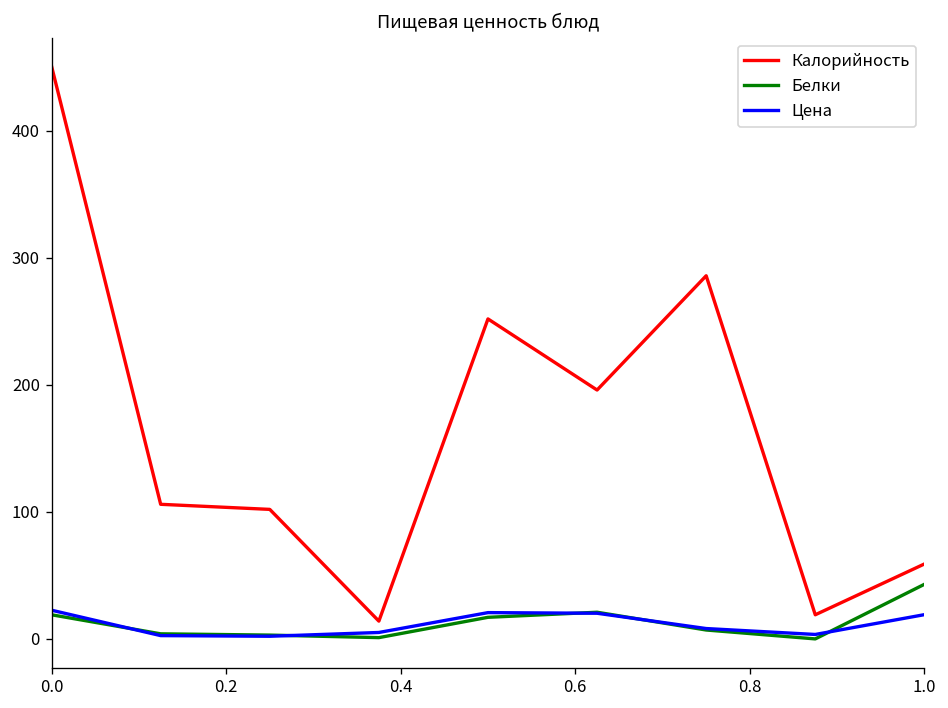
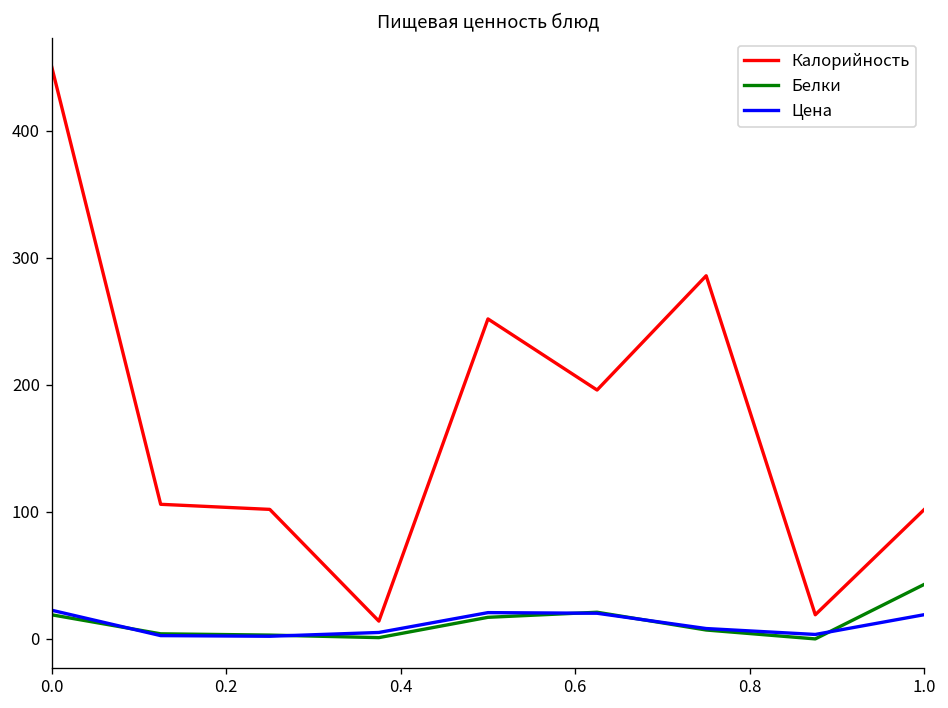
  {
    "Калорийность": {
      "0.0": 451,
-     "1.0": 59
+     "1.0": 102
    },
    "Белки": {
      "0.0": 19,
      "1.0": 43
    },
    "Цена": {
      "0.0": 23,
      "1.0": 19
    }
  }
